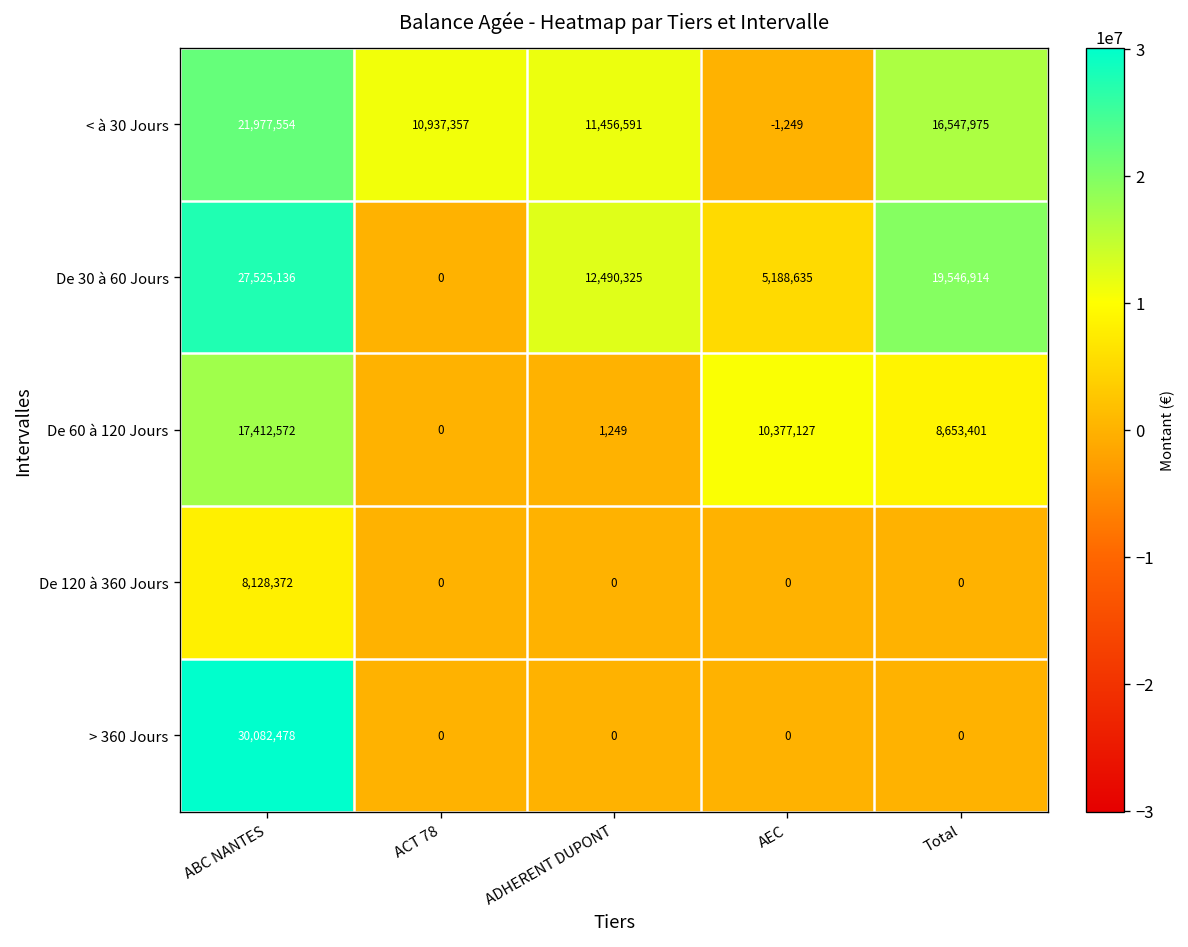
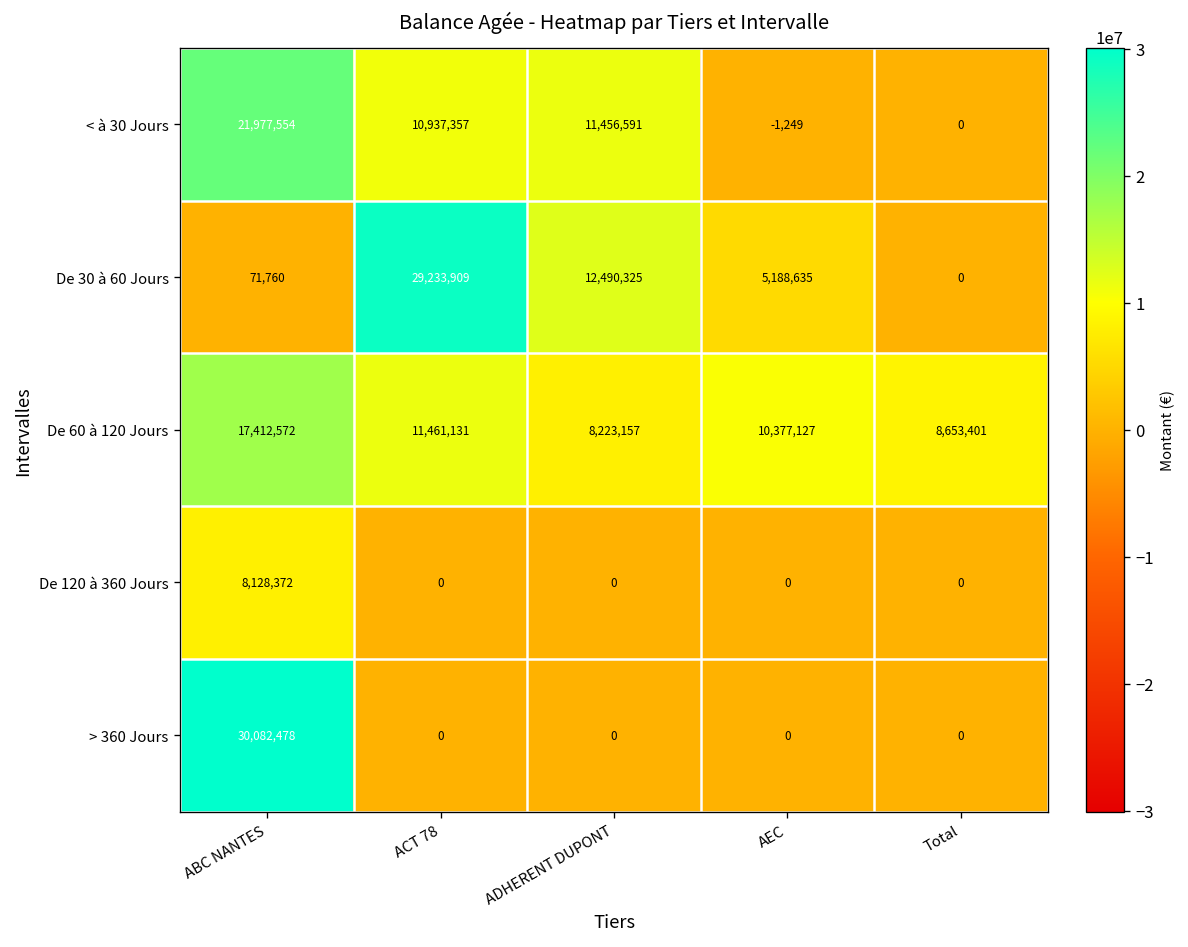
  {
    "< à 30 Jours": {
      "ABC NANTES": "21,977,554",
      "ACT 78": "10,937,357",
      "ADHERENT DUPONT": "11,456,591",
      "AEC": "-1,249",
-     "Total": "16,547,975"
+     "Total": "0"
    },
    "De 30 à 60 Jours": {
-     "ABC NANTES": "27,525,136",
-     "ACT 78": "0",
+     "ABC NANTES": "71,760",
+     "ACT 78": "29,233,909",
      "ADHERENT DUPONT": "12,490,325",
      "AEC": "5,188,635",
-     "Total": "19,546,914"
+     "Total": "0"
    },
    "De 60 à 120 Jours": {
      "ABC NANTES": "17,412,572",
-     "ACT 78": "0",
-     "ADHERENT DUPONT": "1,249",
+     "ACT 78": "11,461,131",
+     "ADHERENT DUPONT": "8,223,157",
      "AEC": "10,377,127",
      "Total": "8,653,401"
    },
    "De 120 à 360 Jours": {
      "ABC NANTES": "8,128,372",
      "ACT 78": "0",
      "ADHERENT DUPONT": "0",
      "AEC": "0",
      "Total": "0"
    },
    "> 360 Jours": {
      "ABC NANTES": "30,082,478",
      "ACT 78": "0",
      "ADHERENT DUPONT": "0",
      "AEC": "0",
      "Total": "0"
    }
  }
